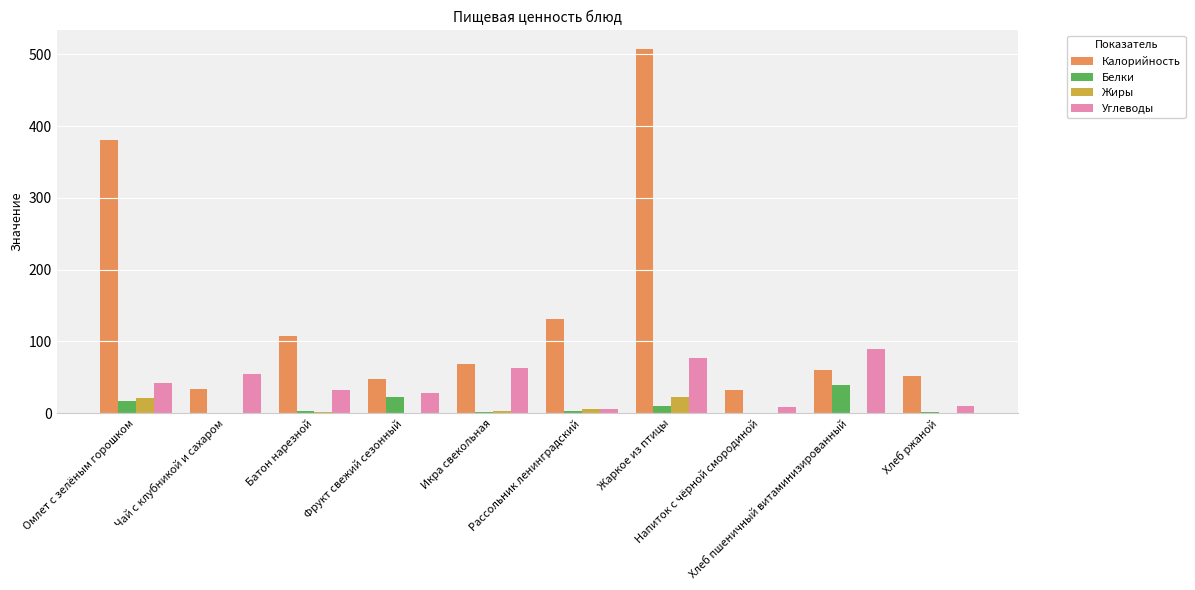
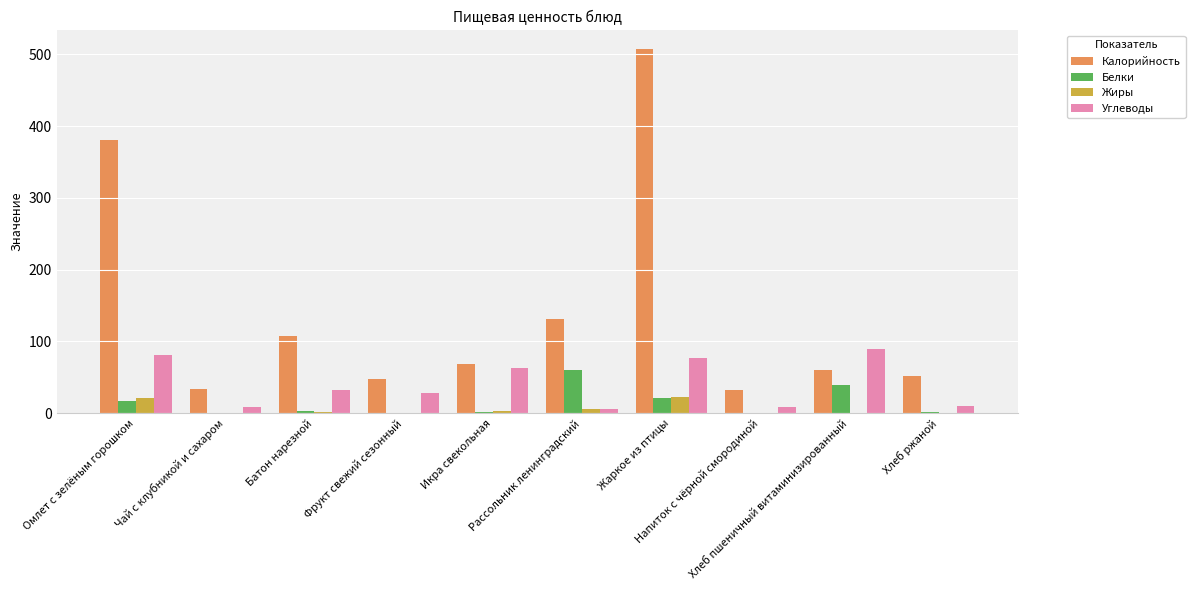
  {
    "Белки": {
      "Омлет с зелёным горошком": 20,
-     "Фрукт свежий сезонный": 20,
-     "Рассольник ленинградский": 0,
-     "Жаркое из птицы": 10,
+     "Фрукт свежий сезонный": 0,
+     "Рассольник ленинградский": 60,
+     "Жаркое из птицы": 20,
      "Хлеб пшеничный витаминизированный": 40
    },
    "Углеводы": {
-     "Омлет с зелёным горошком": 40,
-     "Чай с клубникой и сахаром": 50,
+     "Омлет с зелёным горошком": 80,
+     "Чай с клубникой и сахаром": 10,
      "Батон нарезной": 30,
      "Фрукт свежий сезонный": 30,
      "Икра свекольная": 60,
      "Рассольник ленинградский": 10,
      "Жаркое из птицы": 80,
      "Напиток с чёрной смородиной": 10,
      "Хлеб пшеничный витаминизированный": 90,
      "Хлеб ржаной": 10
    }
  }
